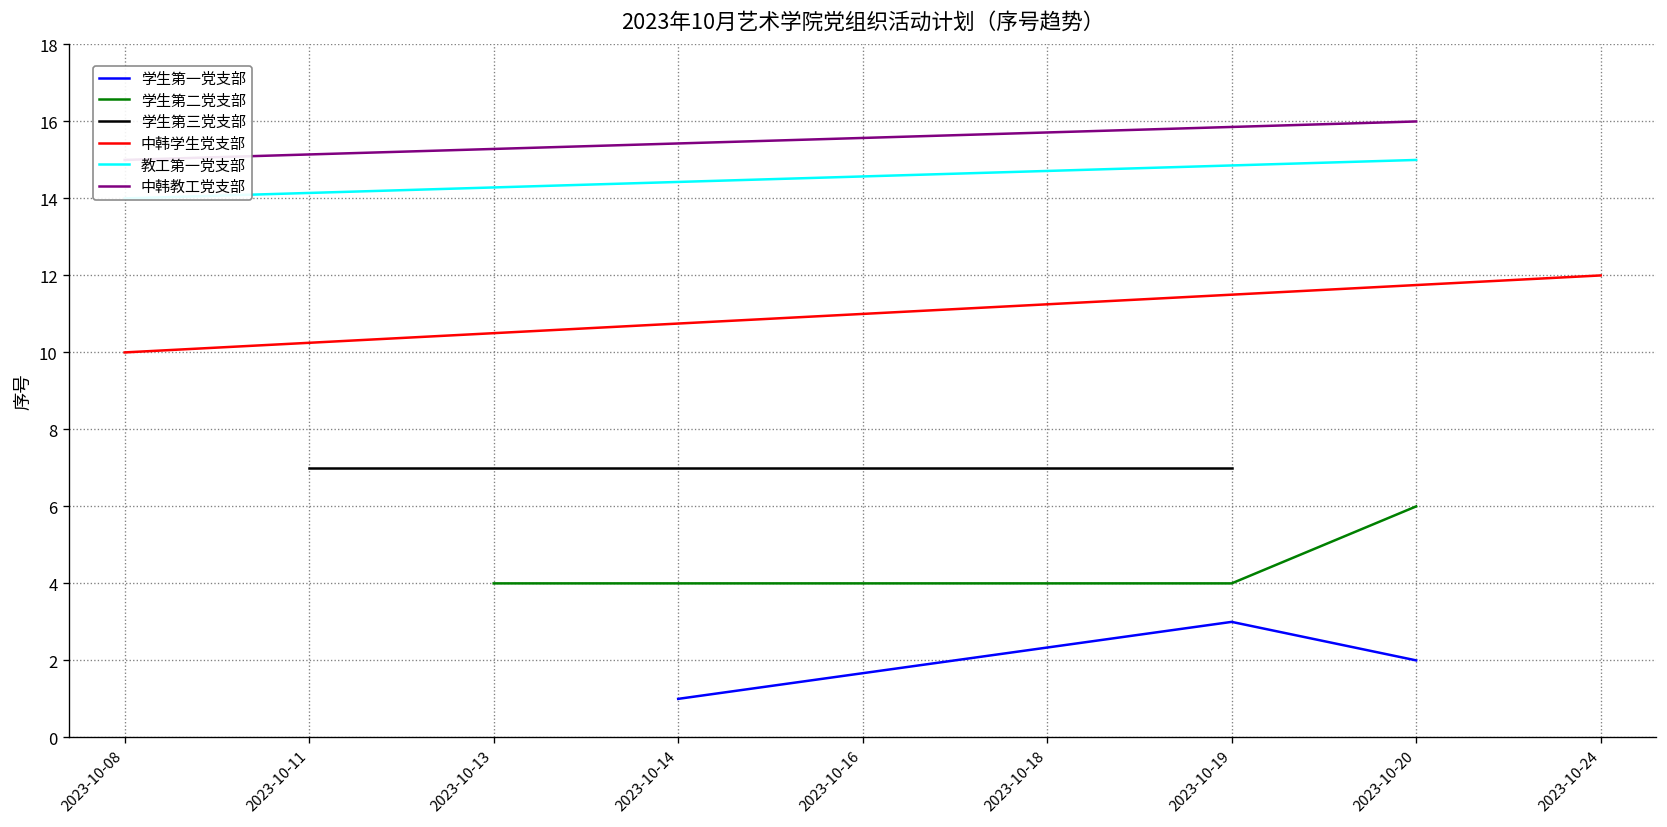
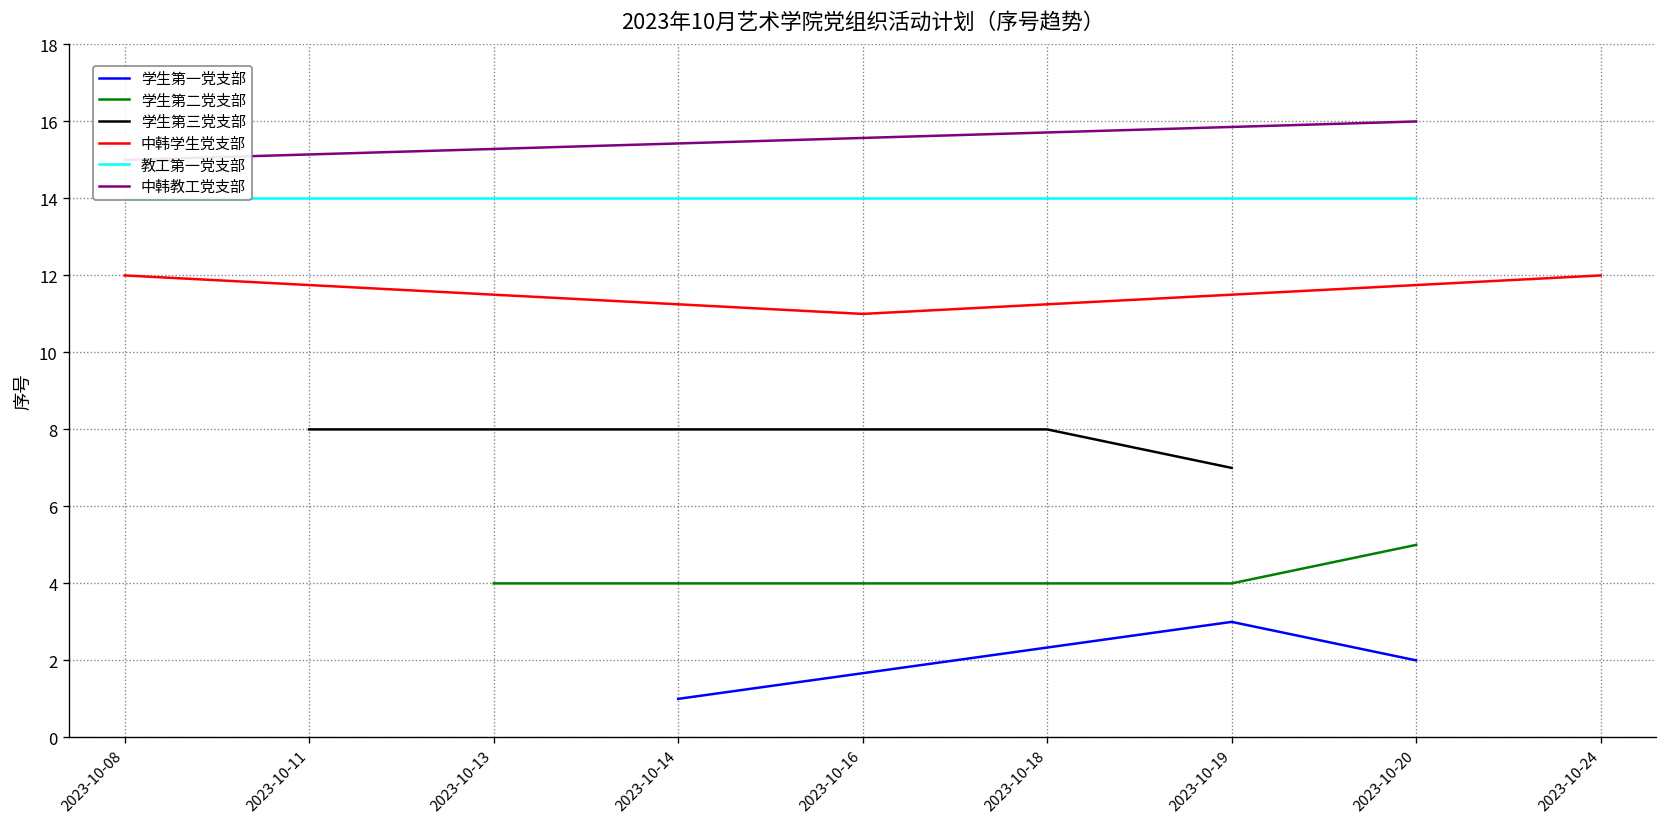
  {
    "学生第一党支部": {
      "2023-10-14": 1,
      "2023-10-19": 3,
      "2023-10-20": 2
    },
    "学生第二党支部": {
      "2023-10-13": 4,
      "2023-10-19": 4,
-     "2023-10-20": 6
+     "2023-10-20": 5
    },
    "学生第三党支部": {
-     "2023-10-11": 7,
-     "2023-10-18": 7,
+     "2023-10-11": 8,
+     "2023-10-18": 8,
      "2023-10-19": 7
    },
    "中韩学生党支部": {
-     "2023-10-08": 10,
+     "2023-10-08": 12,
      "2023-10-16": 11,
      "2023-10-24": 12
    },
    "教工第一党支部": {
-     "2023-10-20": 15
+     "2023-10-20": 14
    },
    "中韩教工党支部": {
      "2023-10-20": 16
    }
  }
